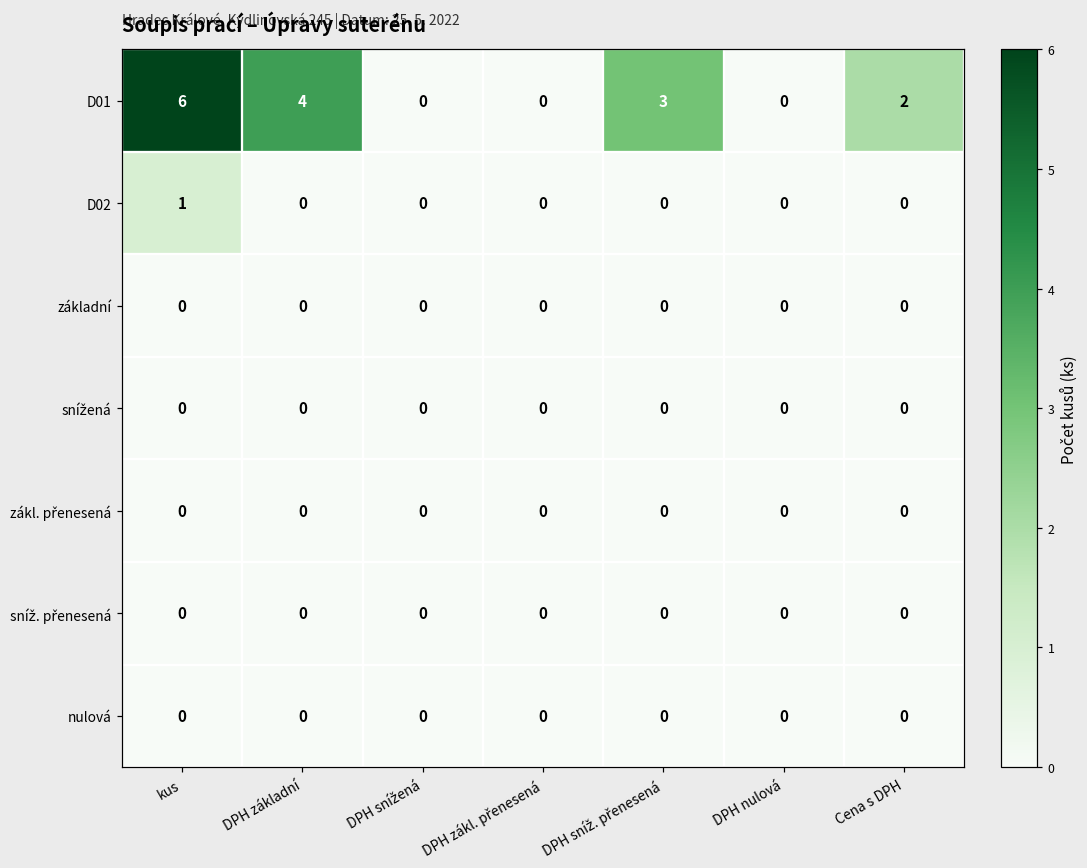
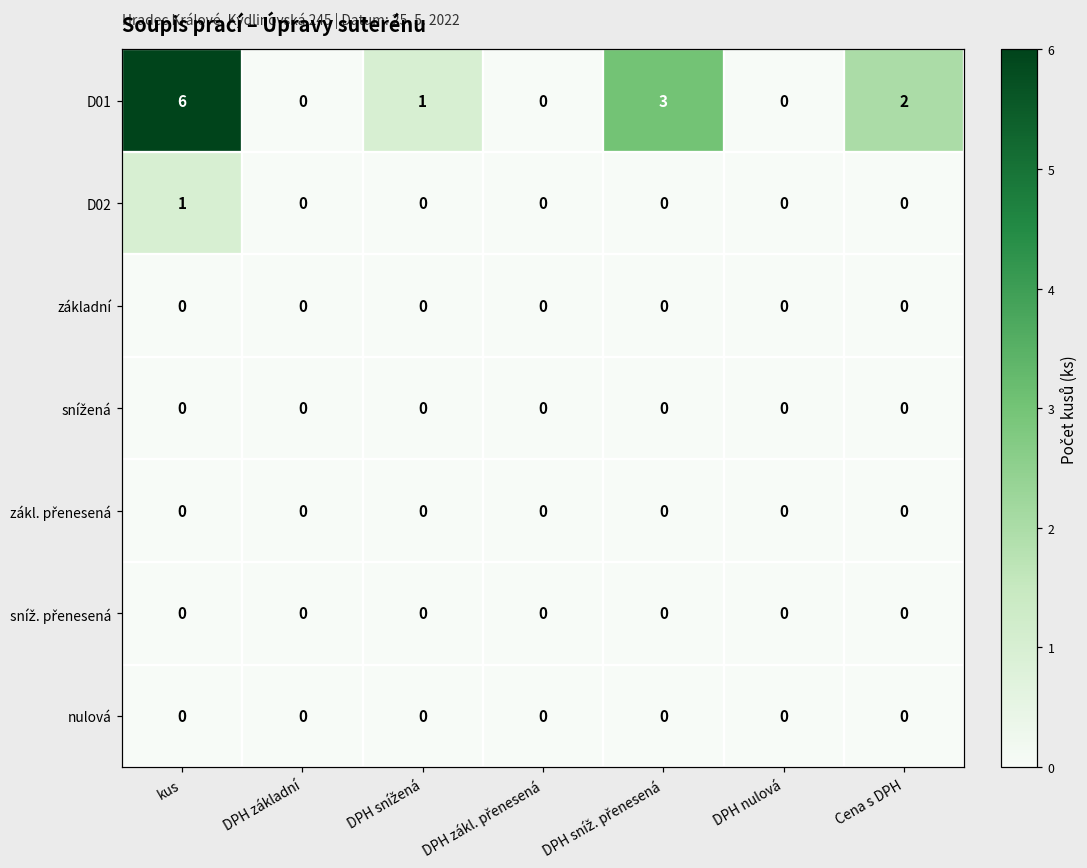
  {
    "D01": {
      "kus": 6,
-     "DPH základní": 4,
-     "DPH snížená": 0,
+     "DPH základní": 0,
+     "DPH snížená": 1,
      "DPH zákl. přenesená": 0,
      "DPH sníž. přenesená": 3,
      "DPH nulová": 0,
      "Cena s DPH": 2
    },
    "D02": {
      "kus": 1,
      "DPH základní": 0,
      "DPH snížená": 0,
      "DPH zákl. přenesená": 0,
      "DPH sníž. přenesená": 0,
      "DPH nulová": 0,
      "Cena s DPH": 0
    },
    "základní": {
      "kus": 0,
      "DPH základní": 0,
      "DPH snížená": 0,
      "DPH zákl. přenesená": 0,
      "DPH sníž. přenesená": 0,
      "DPH nulová": 0,
      "Cena s DPH": 0
    },
    "snížená": {
      "kus": 0,
      "DPH základní": 0,
      "DPH snížená": 0,
      "DPH zákl. přenesená": 0,
      "DPH sníž. přenesená": 0,
      "DPH nulová": 0,
      "Cena s DPH": 0
    },
    "zákl. přenesená": {
      "kus": 0,
      "DPH základní": 0,
      "DPH snížená": 0,
      "DPH zákl. přenesená": 0,
      "DPH sníž. přenesená": 0,
      "DPH nulová": 0,
      "Cena s DPH": 0
    },
    "sníž. přenesená": {
      "kus": 0,
      "DPH základní": 0,
      "DPH snížená": 0,
      "DPH zákl. přenesená": 0,
      "DPH sníž. přenesená": 0,
      "DPH nulová": 0,
      "Cena s DPH": 0
    },
    "nulová": {
      "kus": 0,
      "DPH základní": 0,
      "DPH snížená": 0,
      "DPH zákl. přenesená": 0,
      "DPH sníž. přenesená": 0,
      "DPH nulová": 0,
      "Cena s DPH": 0
    }
  }
